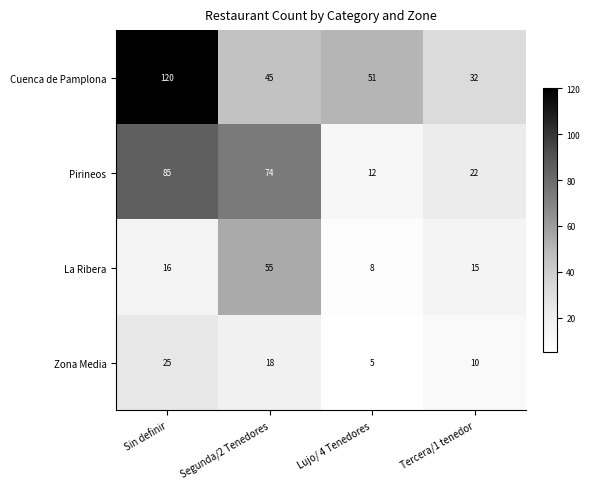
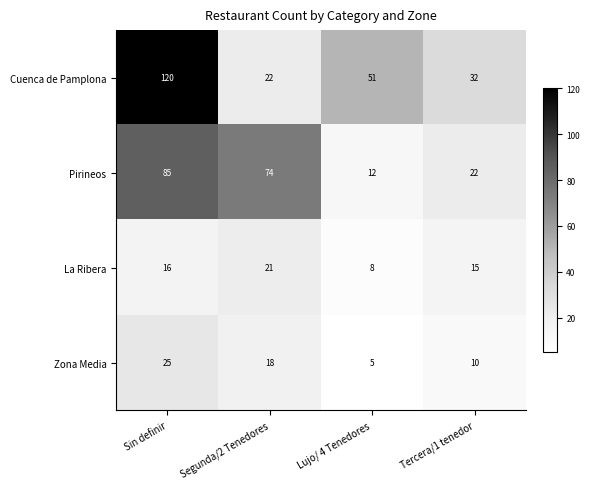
  {
    "Cuenca de Pamplona": {
      "Sin definir": 120,
-     "Segunda/2 Tenedores": 45,
+     "Segunda/2 Tenedores": 22,
      "Lujo/ 4 Tenedores": 51,
      "Tercera/1 tenedor": 32
    },
    "Pirineos": {
      "Sin definir": 85,
      "Segunda/2 Tenedores": 74,
      "Lujo/ 4 Tenedores": 12,
      "Tercera/1 tenedor": 22
    },
    "La Ribera": {
      "Sin definir": 16,
-     "Segunda/2 Tenedores": 55,
+     "Segunda/2 Tenedores": 21,
      "Lujo/ 4 Tenedores": 8,
      "Tercera/1 tenedor": 15
    },
    "Zona Media": {
      "Sin definir": 25,
      "Segunda/2 Tenedores": 18,
      "Lujo/ 4 Tenedores": 5,
      "Tercera/1 tenedor": 10
    }
  }
